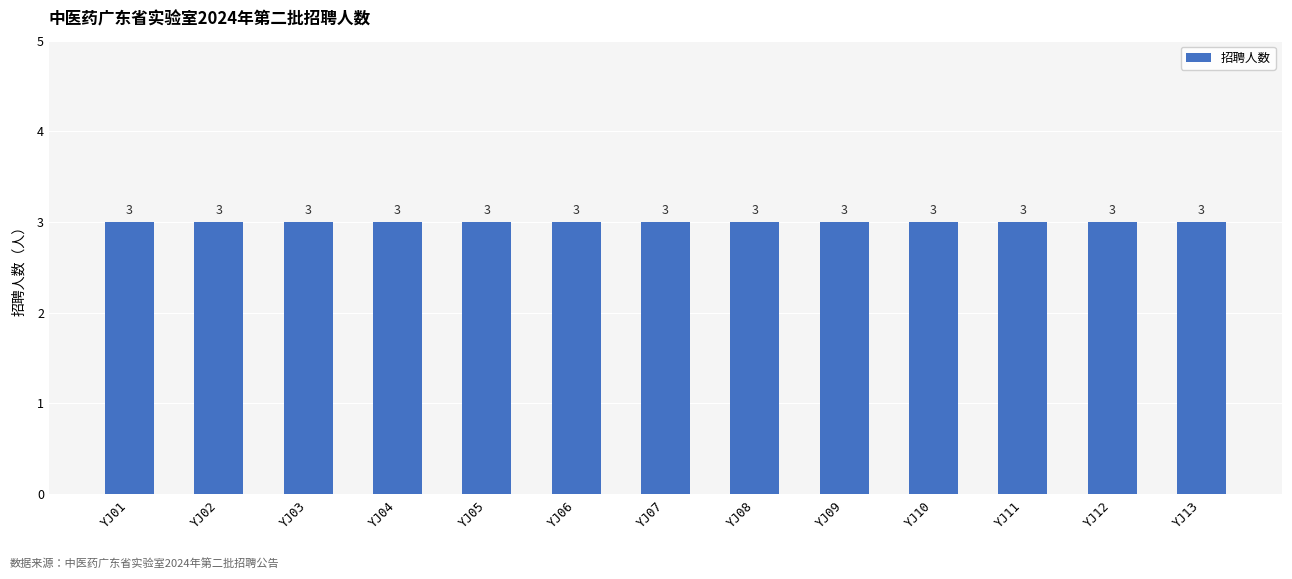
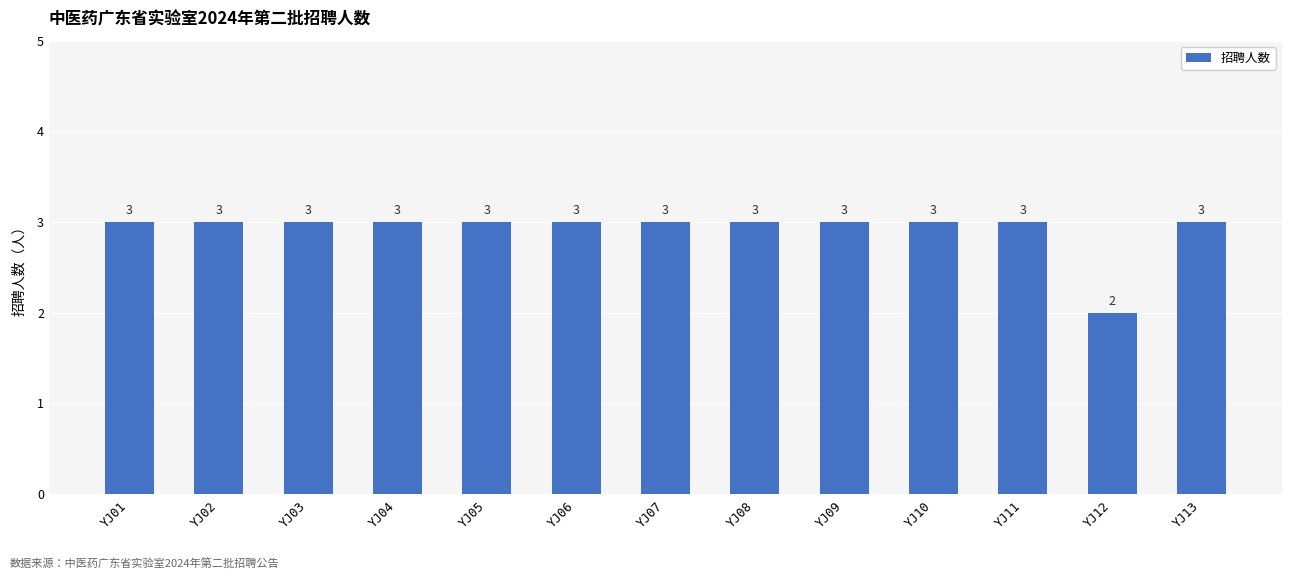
  {
    "YJ01": 3,
    "YJ02": 3,
    "YJ03": 3,
    "YJ04": 3,
    "YJ05": 3,
    "YJ06": 3,
    "YJ07": 3,
    "YJ08": 3,
    "YJ09": 3,
    "YJ10": 3,
    "YJ11": 3,
-   "YJ12": 3,
+   "YJ12": 2,
    "YJ13": 3
  }
